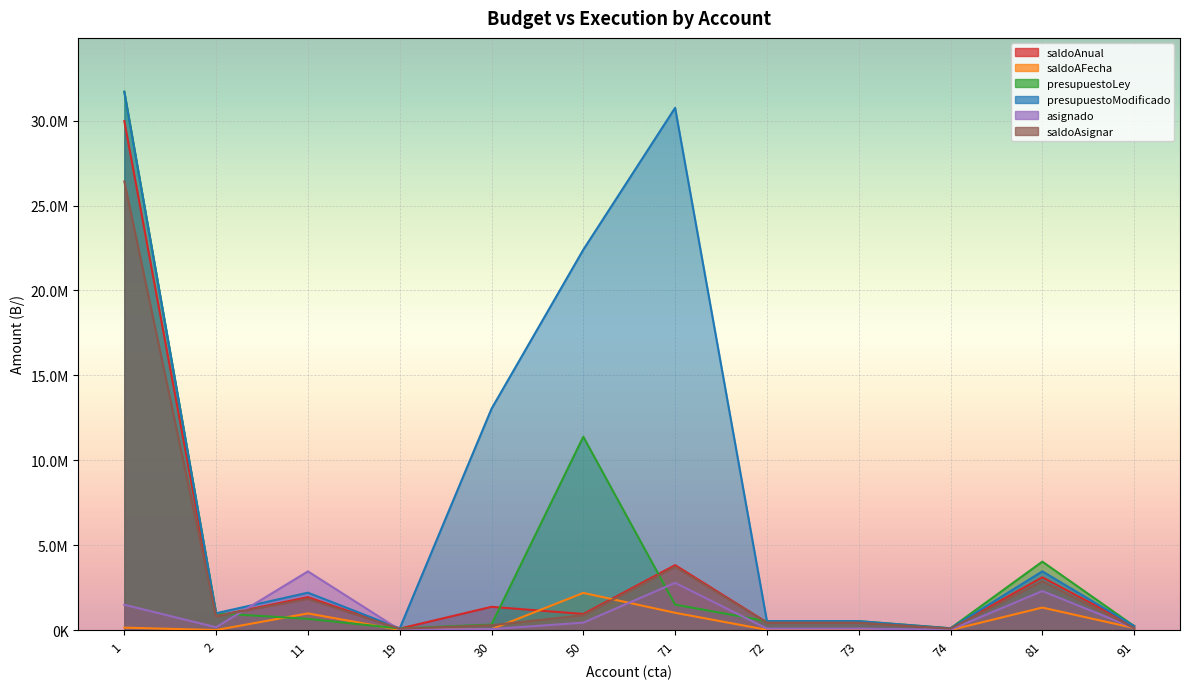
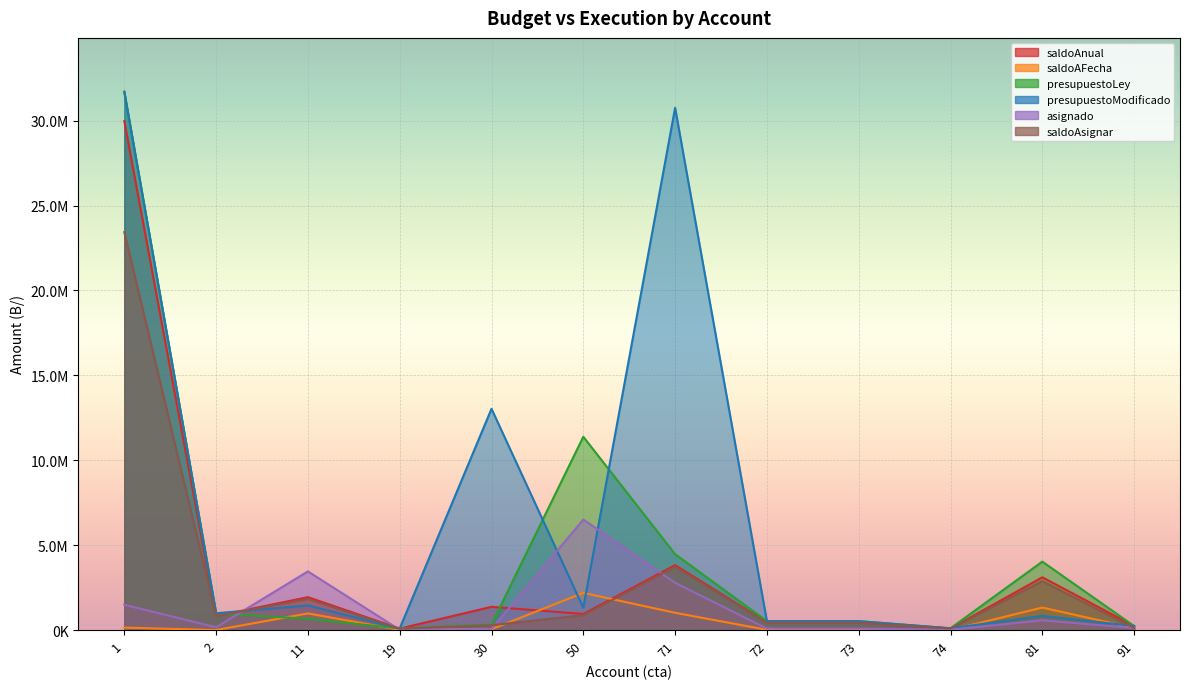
  {
    "saldoAnual": {
      "1": 30000000,
      "30": 1400000,
      "81": 3100000
    },
    "saldoAFecha": {
      "1": 100000,
      "2": 0,
      "11": 1000000,
      "50": 2200000,
      "71": 1000000,
      "81": 1300000
    },
    "presupuestoLey": {
      "11": 700000,
      "50": 11400000,
-     "71": 1500000,
+     "71": 4500000,
      "81": 4000000
    },
    "presupuestoModificado": {
-     "11": 2200000,
+     "11": 1400000,
      "30": 13000000,
-     "50": 22400000,
+     "50": 1300000,
      "71": 30800000,
-     "81": 3500000
+     "81": 800000
    },
    "asignado": {
      "1": 1500000,
      "2": 200000,
      "11": 3500000,
-     "50": 400000,
+     "50": 6500000,
      "71": 2800000,
-     "81": 2300000
+     "81": 600000
    },
    "saldoAsignar": {
-     "1": 26400000,
+     "1": 23400000,
      "81": 2900000
    }
  }
